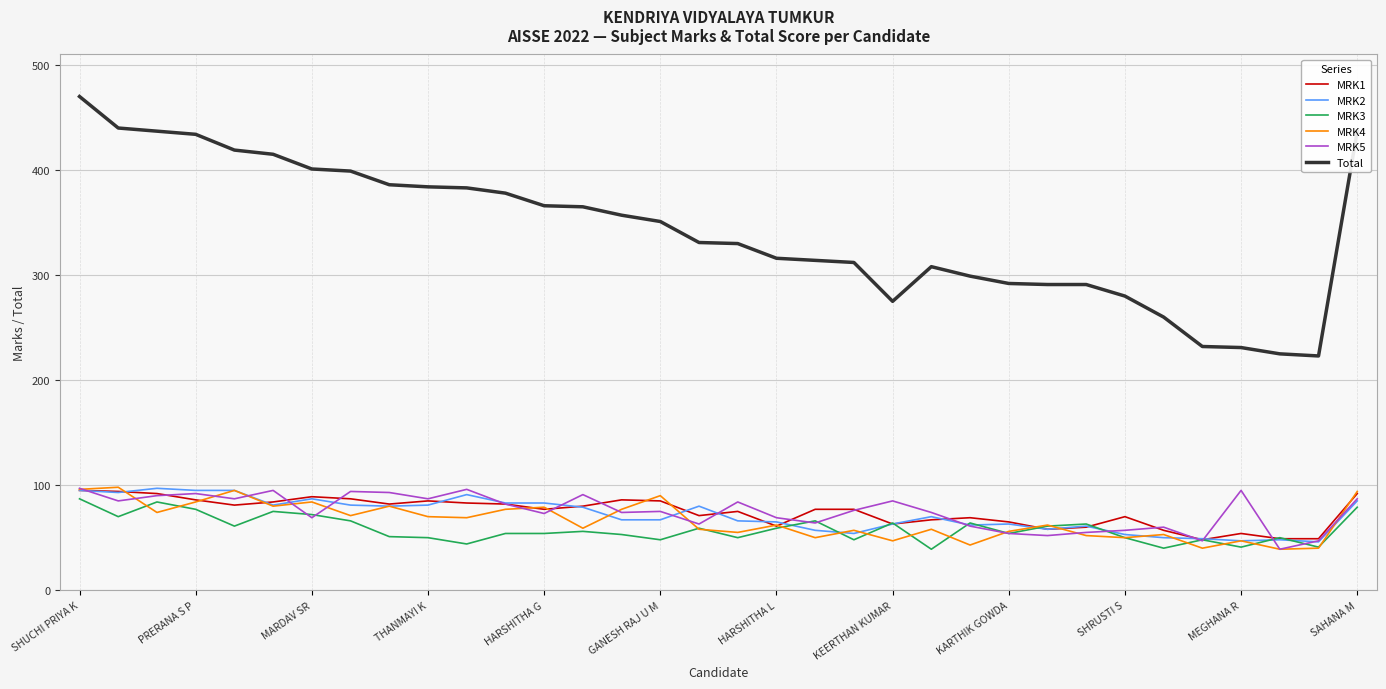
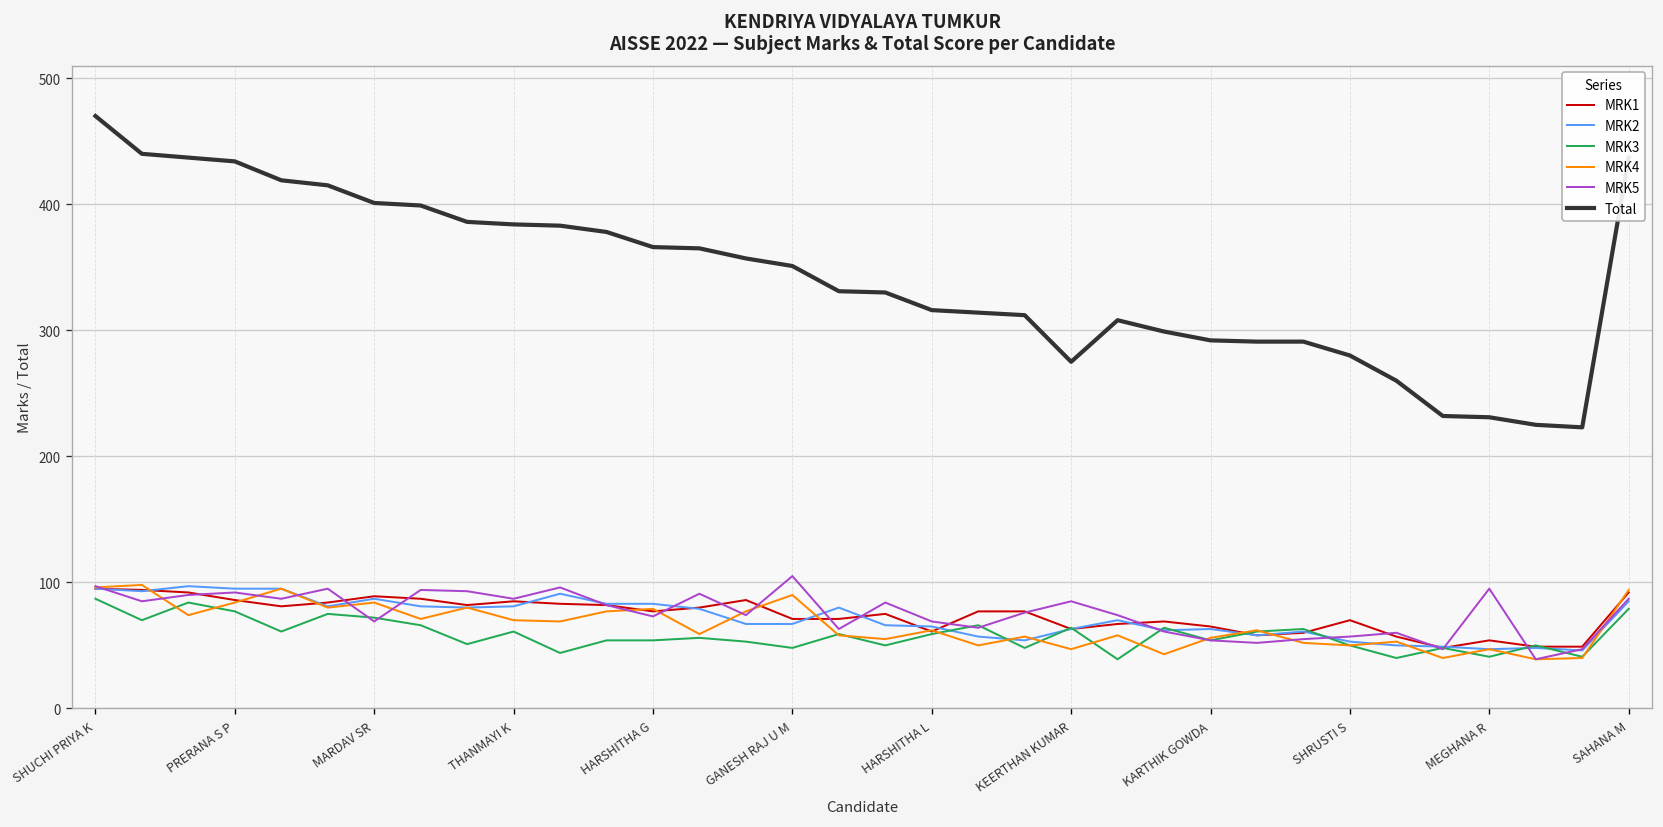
  {
    "MRK1": {
-     "GANESH RAJ U M": 85,
+     "GANESH RAJ U M": 71,
      "SHRUSTI S": 70,
      "MEGHANA R": 54
    },
    "MRK2": {
      "PRERANA S P": 95,
      "THANMAYI K": 81,
      "HARSHITHA G": 83,
      "GANESH RAJ U M": 67,
      "HARSHITHA L": 65,
      "SHRUSTI S": 53
    },
    "MRK3": {
      "SHUCHI PRIYA K": 87,
      "PRERANA S P": 77,
      "MARDAV SR": 72,
-     "THANMAYI K": 50,
+     "THANMAYI K": 61,
      "HARSHITHA G": 54,
      "GANESH RAJ U M": 48,
      "MEGHANA R": 41,
      "SAHANA M": 79
    },
    "MRK4": {
      "MARDAV SR": 84,
      "THANMAYI K": 70,
      "GANESH RAJ U M": 90,
      "KEERTHAN KUMAR": 47
    },
    "MRK5": {
      "PRERANA S P": 92,
      "MARDAV SR": 69,
      "HARSHITHA G": 73,
-     "GANESH RAJ U M": 75,
+     "GANESH RAJ U M": 105,
      "HARSHITHA L": 69,
      "KEERTHAN KUMAR": 85,
      "SHRUSTI S": 57,
      "MEGHANA R": 95
    },
    "Total": {
      "SHUCHI PRIYA K": 470,
      "PRERANA S P": 434,
      "MARDAV SR": 401,
      "THANMAYI K": 384,
      "HARSHITHA G": 366,
      "GANESH RAJ U M": 351,
      "HARSHITHA L": 316,
      "KEERTHAN KUMAR": 275,
      "KARTHIK GOWDA": 292,
      "SHRUSTI S": 280,
      "MEGHANA R": 231
    }
  }
